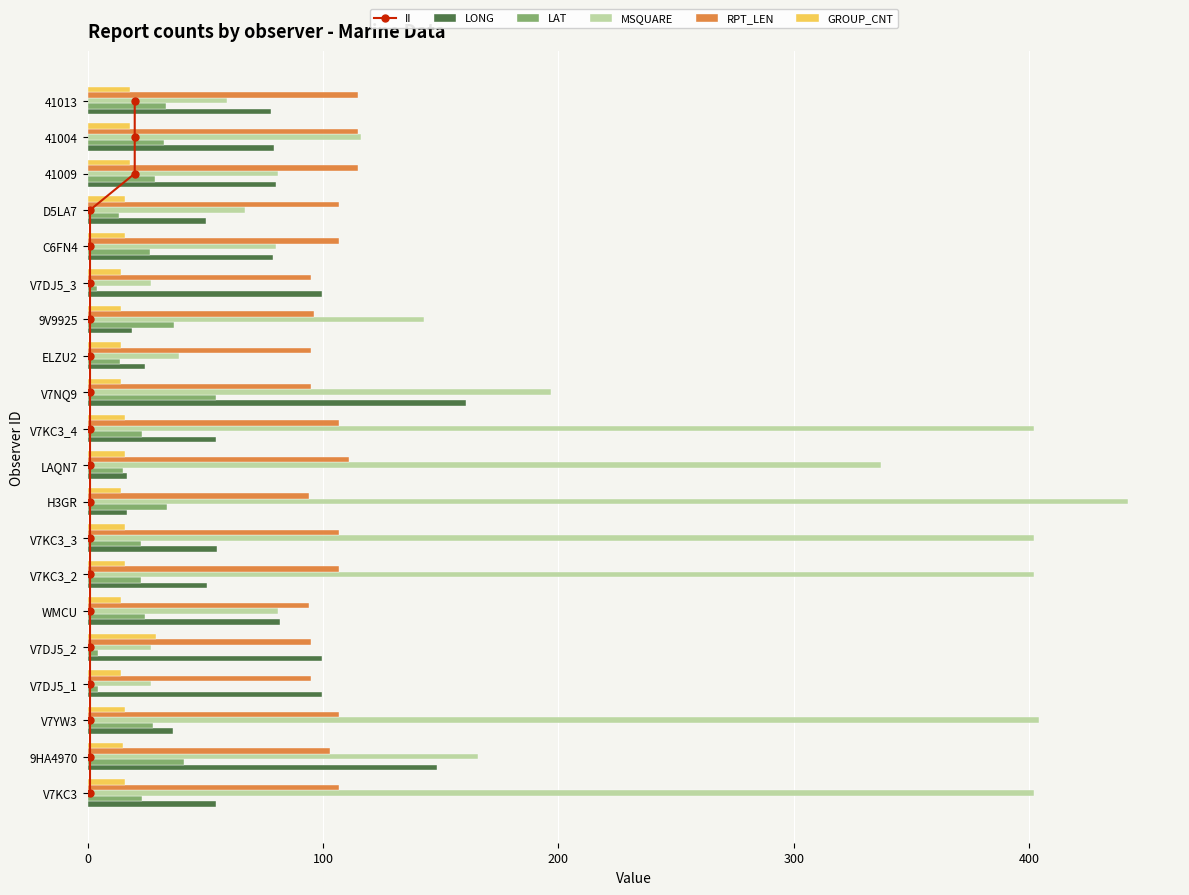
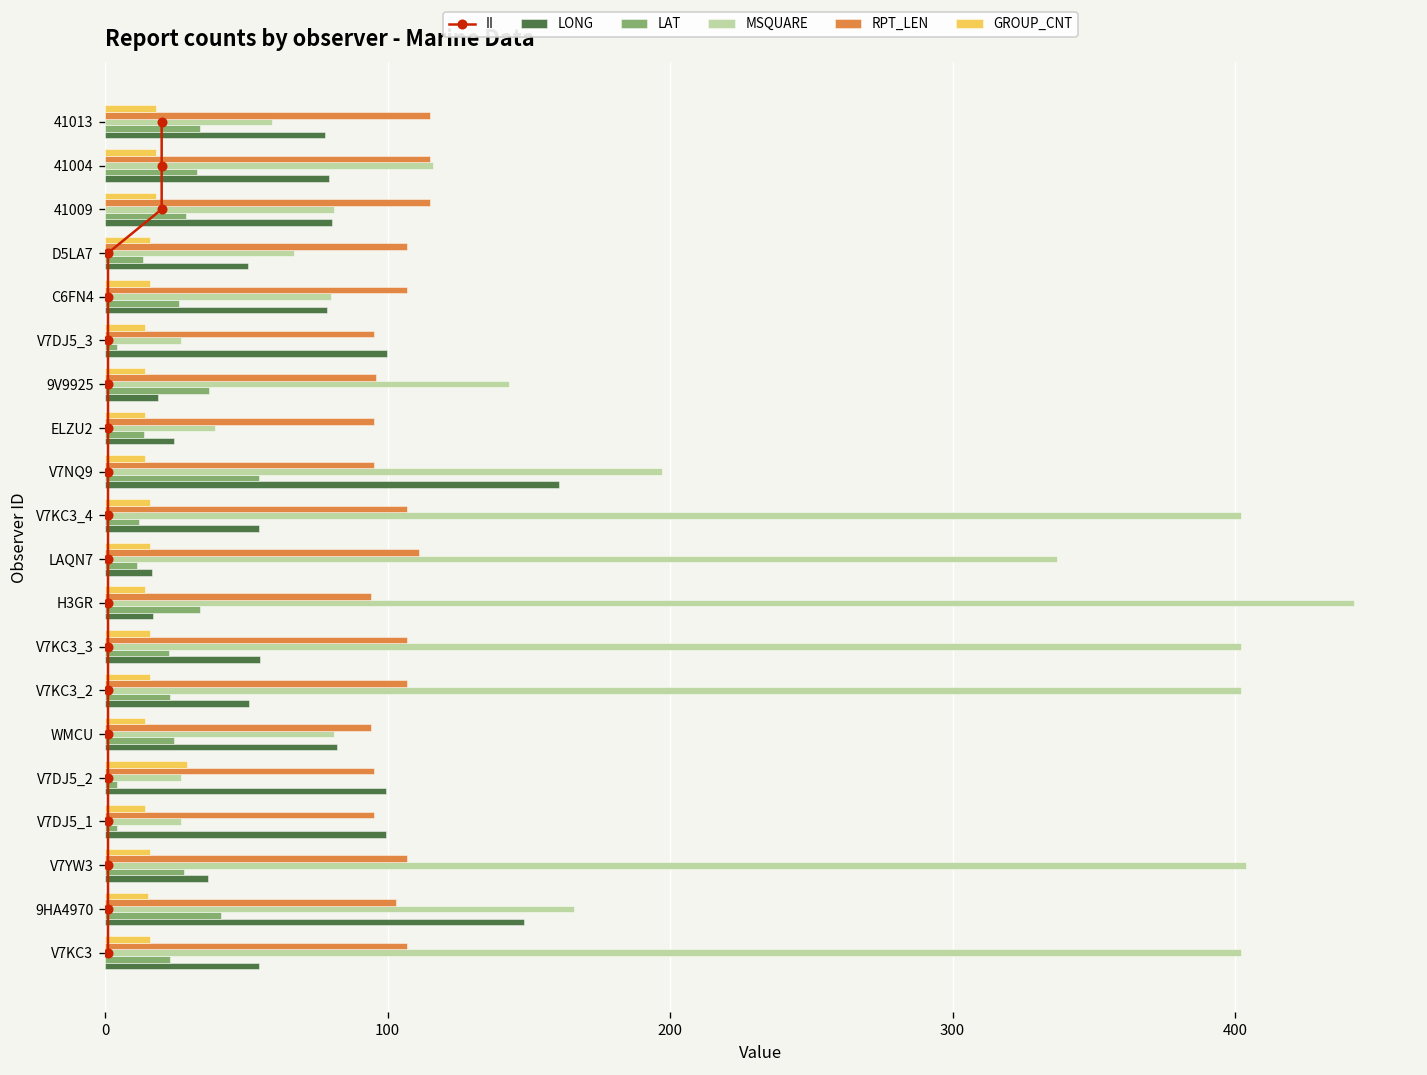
  {
    "LONG": {
      "41013": 78,
      "41004": 79,
      "41009": 80,
      "D5LA7": 50,
      "C6FN4": 79,
      "V7DJ5_3": 100,
      "9V9925": 19,
      "ELZU2": 25,
      "V7NQ9": 161,
      "V7KC3_4": 55,
      "LAQN7": 17,
      "H3GR": 17,
      "V7KC3_3": 55,
      "V7KC3_2": 51,
      "WMCU": 82,
      "V7DJ5_2": 99,
      "V7DJ5_1": 100,
      "V7YW3": 36,
      "9HA4970": 148,
      "V7KC3": 54
    },
    "LAT": {
      "41013": 33,
      "41004": 33,
      "41009": 29,
      "D5LA7": 14,
      "C6FN4": 26,
      "V7DJ5_3": 4,
      "9V9925": 37,
      "ELZU2": 14,
      "V7NQ9": 55,
-     "V7KC3_4": 23,
-     "LAQN7": 15,
+     "V7KC3_4": 12,
+     "LAQN7": 11,
      "H3GR": 34,
      "V7KC3_3": 23,
      "V7KC3_2": 23,
      "WMCU": 24,
      "V7DJ5_2": 4,
      "V7DJ5_1": 4,
      "V7YW3": 28,
      "9HA4970": 41,
      "V7KC3": 23
    },
    "MSQUARE": {
      "41013": 59,
      "41004": 116,
      "41009": 81,
      "D5LA7": 67,
      "C6FN4": 80,
      "V7DJ5_3": 27,
      "9V9925": 143,
      "ELZU2": 39,
      "V7NQ9": 197,
      "V7KC3_4": 402,
      "LAQN7": 337,
      "H3GR": 442,
      "V7KC3_3": 402,
      "V7KC3_2": 402,
      "WMCU": 81,
      "V7DJ5_2": 27,
      "V7DJ5_1": 27,
      "V7YW3": 404,
      "9HA4970": 166,
      "V7KC3": 402
    },
    "RPT_LEN": {
      "41013": 115,
      "41004": 115,
      "41009": 115,
      "D5LA7": 107,
      "C6FN4": 107,
      "V7DJ5_3": 95,
      "9V9925": 96,
      "ELZU2": 95,
      "V7NQ9": 95,
      "V7KC3_4": 107,
      "LAQN7": 111,
      "H3GR": 94,
      "V7KC3_3": 107,
      "V7KC3_2": 107,
      "WMCU": 94,
      "V7DJ5_2": 95,
      "V7DJ5_1": 95,
      "V7YW3": 107,
      "9HA4970": 103,
      "V7KC3": 107
    },
    "GROUP_CNT": {
      "41013": 18,
      "41004": 18,
      "41009": 18,
      "D5LA7": 16,
      "C6FN4": 16,
      "V7DJ5_3": 14,
      "9V9925": 14,
      "ELZU2": 14,
      "V7NQ9": 14,
      "V7KC3_4": 16,
      "LAQN7": 16,
      "H3GR": 14,
      "V7KC3_3": 16,
      "V7KC3_2": 16,
      "WMCU": 14,
      "V7DJ5_2": 29,
      "V7DJ5_1": 14,
      "V7YW3": 16,
      "9HA4970": 15,
      "V7KC3": 16
    }
  }
